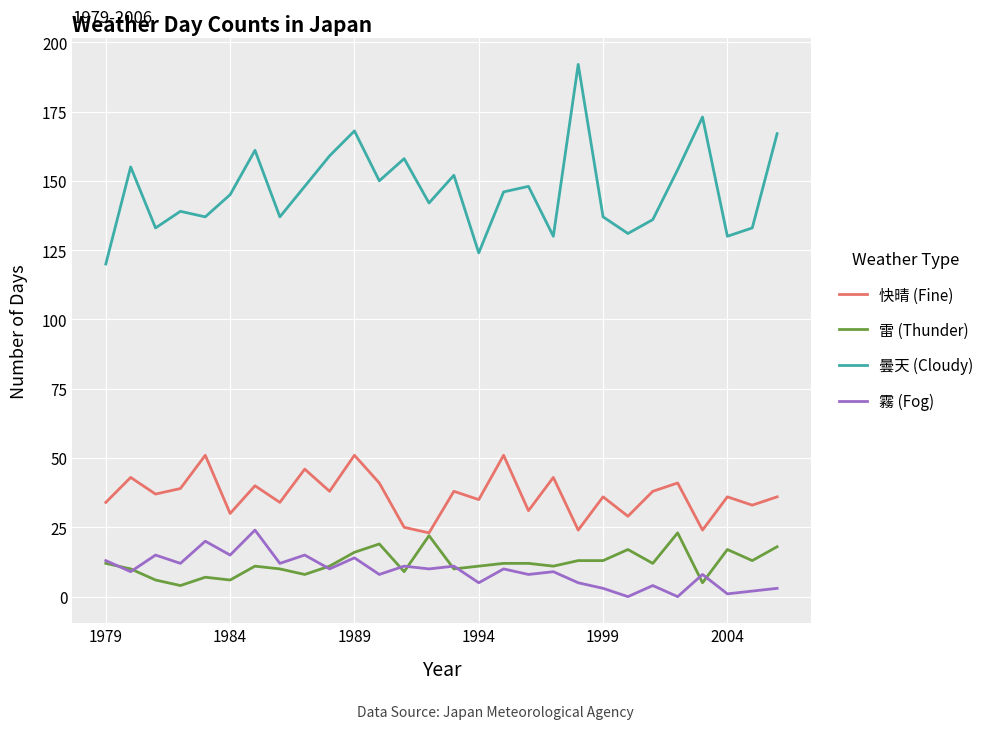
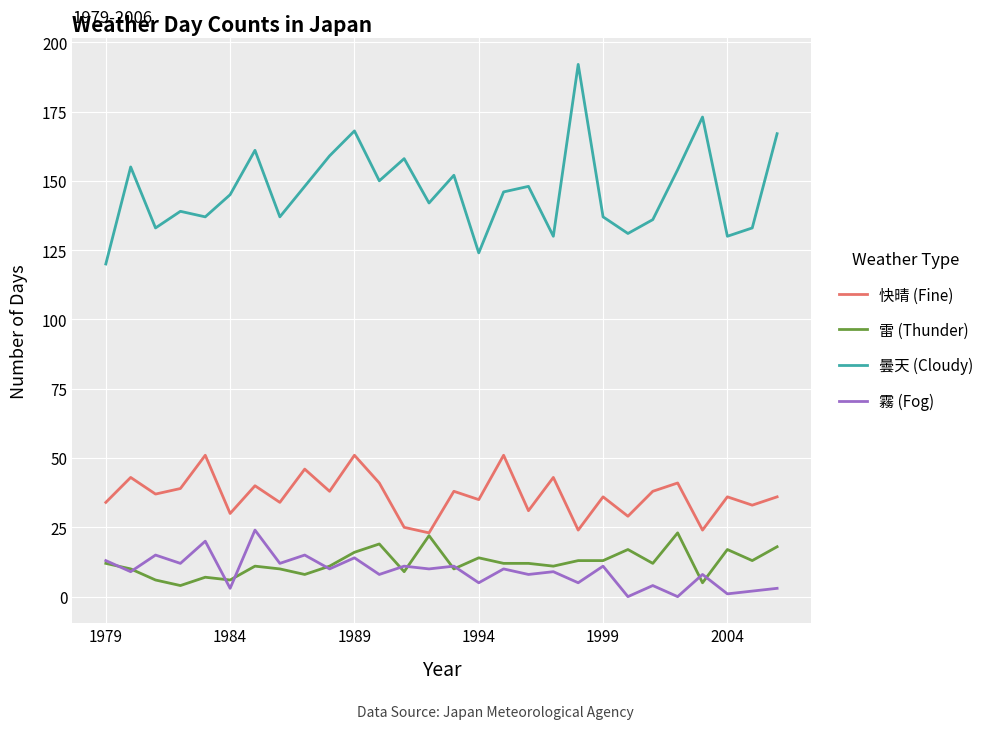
  {
    "快晴 (Fine)": {
      "1979": 34,
      "1984": 30,
      "1989": 51,
      "1994": 35,
      "1999": 36,
      "2004": 36
    },
    "雷 (Thunder)": {
      "1979": 12,
      "1984": 6,
      "1989": 16,
-     "1994": 11,
+     "1994": 14,
      "1999": 13,
      "2004": 17
    },
    "曇天 (Cloudy)": {
      "1979": 120,
      "1984": 145,
      "1989": 168,
      "1994": 124,
      "1999": 137,
      "2004": 130
    },
    "霧 (Fog)": {
      "1979": 13,
-     "1984": 15,
+     "1984": 3,
      "1989": 14,
      "1994": 5,
-     "1999": 3,
+     "1999": 11,
      "2004": 1
    }
  }
